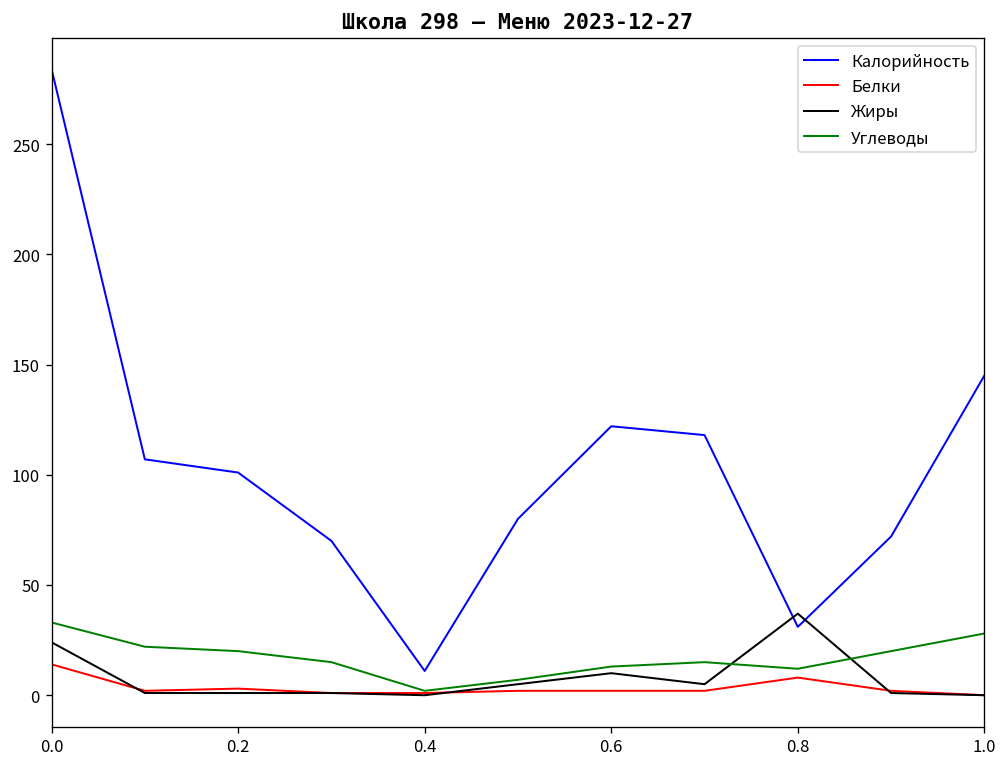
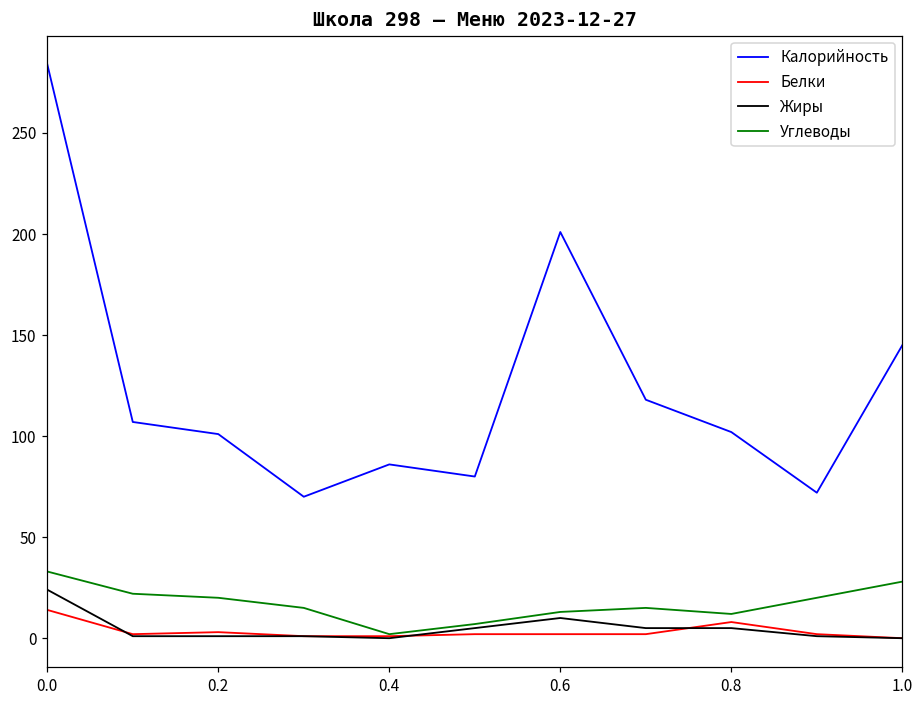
  {
    "Калорийность": {
      "0.0": 284,
      "0.2": 101,
-     "0.4": 11,
-     "0.6": 122,
-     "0.8": 31,
+     "0.4": 86,
+     "0.6": 201,
+     "0.8": 102,
      "1.0": 145
    },
    "Белки": {
      "0.0": 14,
      "0.2": 3,
      "0.6": 2,
      "0.8": 8
    },
    "Жиры": {
      "0.0": 24,
      "0.2": 1,
      "0.6": 10,
-     "0.8": 37
+     "0.8": 5
    },
    "Углеводы": {
      "0.0": 33,
      "0.2": 20,
      "0.6": 13,
      "0.8": 12,
      "1.0": 28
    }
  }
